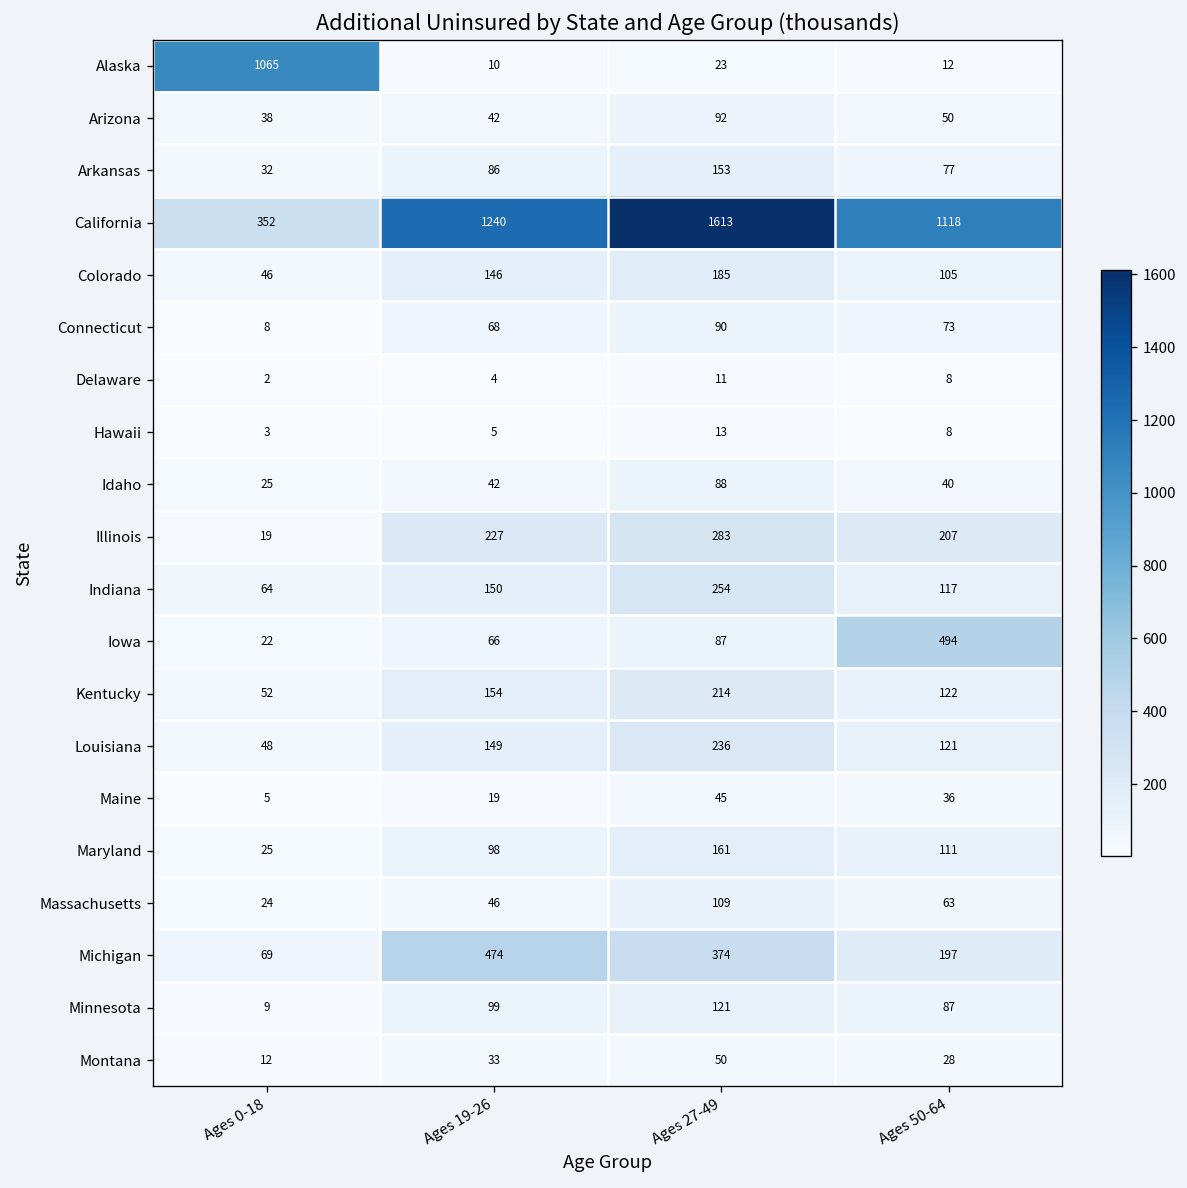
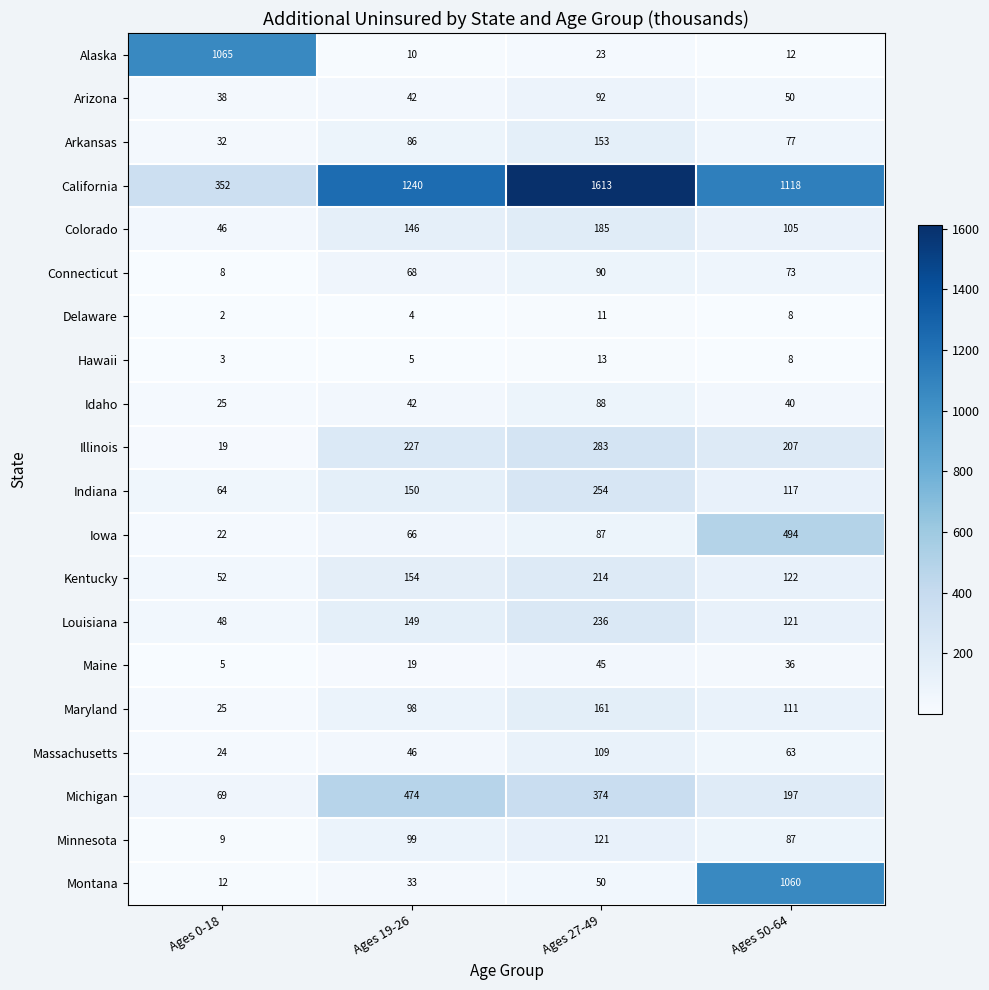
  {
    "Alaska": {
      "Ages 0-18": 1065,
      "Ages 19-26": 10,
      "Ages 27-49": 23,
      "Ages 50-64": 12
    },
    "Arizona": {
      "Ages 0-18": 38,
      "Ages 19-26": 42,
      "Ages 27-49": 92,
      "Ages 50-64": 50
    },
    "Arkansas": {
      "Ages 0-18": 32,
      "Ages 19-26": 86,
      "Ages 27-49": 153,
      "Ages 50-64": 77
    },
    "California": {
      "Ages 0-18": 352,
      "Ages 19-26": 1240,
      "Ages 27-49": 1613,
      "Ages 50-64": 1118
    },
    "Colorado": {
      "Ages 0-18": 46,
      "Ages 19-26": 146,
      "Ages 27-49": 185,
      "Ages 50-64": 105
    },
    "Connecticut": {
      "Ages 0-18": 8,
      "Ages 19-26": 68,
      "Ages 27-49": 90,
      "Ages 50-64": 73
    },
    "Delaware": {
      "Ages 0-18": 2,
      "Ages 19-26": 4,
      "Ages 27-49": 11,
      "Ages 50-64": 8
    },
    "Hawaii": {
      "Ages 0-18": 3,
      "Ages 19-26": 5,
      "Ages 27-49": 13,
      "Ages 50-64": 8
    },
    "Idaho": {
      "Ages 0-18": 25,
      "Ages 19-26": 42,
      "Ages 27-49": 88,
      "Ages 50-64": 40
    },
    "Illinois": {
      "Ages 0-18": 19,
      "Ages 19-26": 227,
      "Ages 27-49": 283,
      "Ages 50-64": 207
    },
    "Indiana": {
      "Ages 0-18": 64,
      "Ages 19-26": 150,
      "Ages 27-49": 254,
      "Ages 50-64": 117
    },
    "Iowa": {
      "Ages 0-18": 22,
      "Ages 19-26": 66,
      "Ages 27-49": 87,
      "Ages 50-64": 494
    },
    "Kentucky": {
      "Ages 0-18": 52,
      "Ages 19-26": 154,
      "Ages 27-49": 214,
      "Ages 50-64": 122
    },
    "Louisiana": {
      "Ages 0-18": 48,
      "Ages 19-26": 149,
      "Ages 27-49": 236,
      "Ages 50-64": 121
    },
    "Maine": {
      "Ages 0-18": 5,
      "Ages 19-26": 19,
      "Ages 27-49": 45,
      "Ages 50-64": 36
    },
    "Maryland": {
      "Ages 0-18": 25,
      "Ages 19-26": 98,
      "Ages 27-49": 161,
      "Ages 50-64": 111
    },
    "Massachusetts": {
      "Ages 0-18": 24,
      "Ages 19-26": 46,
      "Ages 27-49": 109,
      "Ages 50-64": 63
    },
    "Michigan": {
      "Ages 0-18": 69,
      "Ages 19-26": 474,
      "Ages 27-49": 374,
      "Ages 50-64": 197
    },
    "Minnesota": {
      "Ages 0-18": 9,
      "Ages 19-26": 99,
      "Ages 27-49": 121,
      "Ages 50-64": 87
    },
    "Montana": {
      "Ages 0-18": 12,
      "Ages 19-26": 33,
      "Ages 27-49": 50,
-     "Ages 50-64": 28
+     "Ages 50-64": 1060
    }
  }
